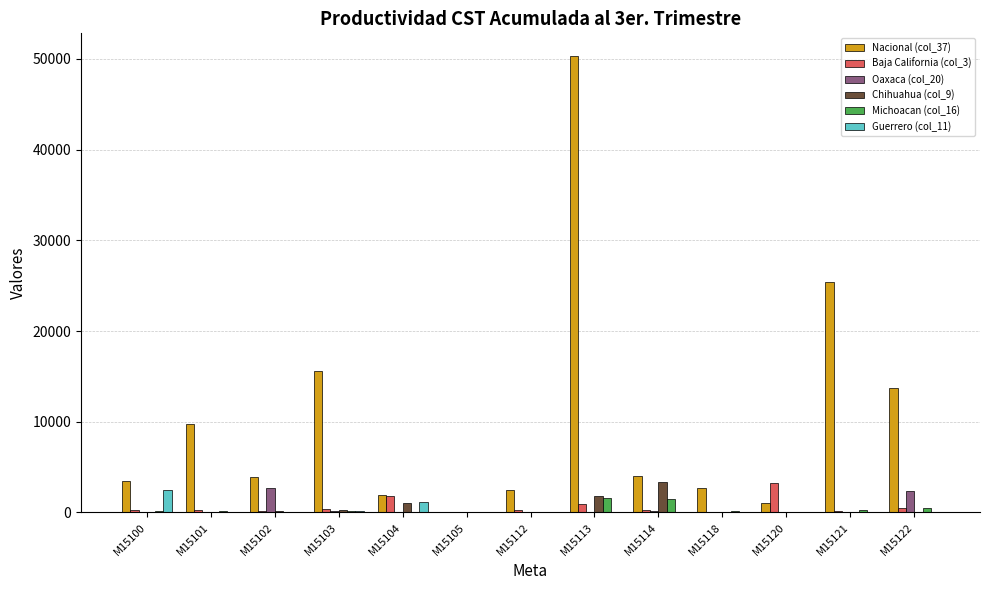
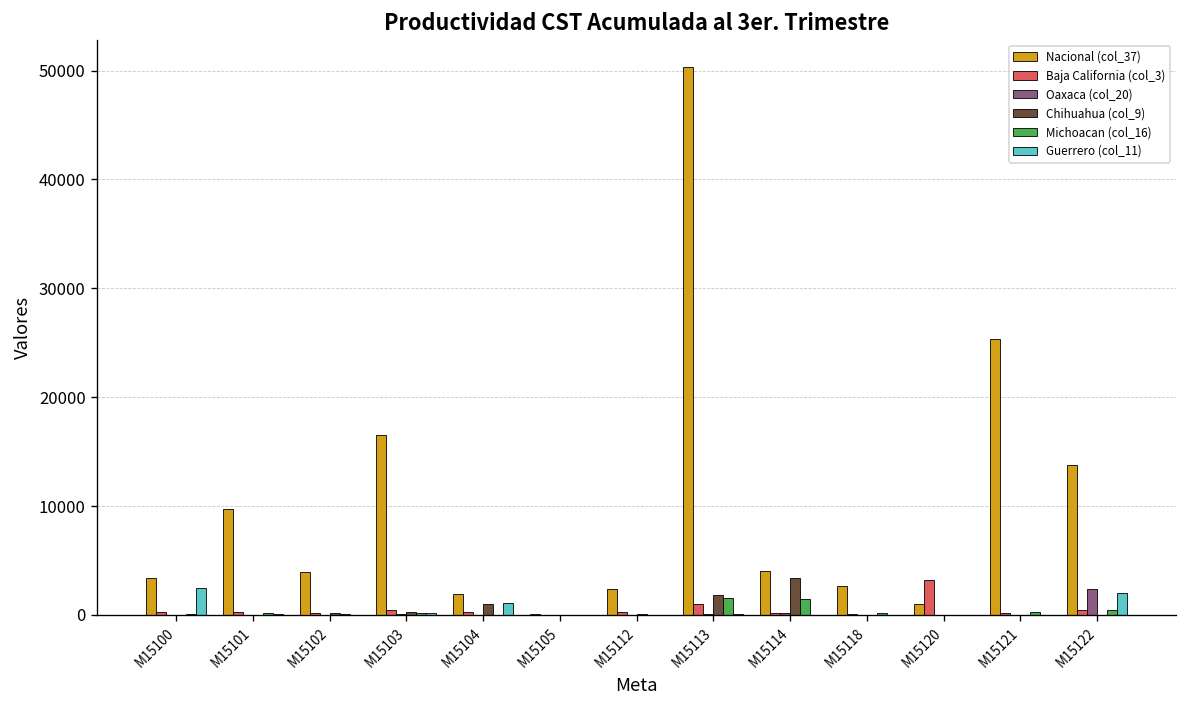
  {
    "Nacional (col_37)": {
      "M15100": 3000,
      "M15101": 10000,
      "M15102": 4000,
-     "M15103": 16000,
+     "M15103": 17000,
      "M15104": 2000,
      "M15112": 2000,
      "M15113": 50000,
      "M15114": 4000,
      "M15118": 3000,
      "M15120": 1000,
      "M15121": 25000,
      "M15122": 14000
    },
    "Baja California (col_3)": {
      "M15103": 0,
-     "M15104": 2000,
+     "M15104": 0,
      "M15112": 0,
      "M15113": 1000,
      "M15120": 3000,
      "M15122": 0
    },
    "Oaxaca (col_20)": {
-     "M15102": 3000,
+     "M15102": 0,
      "M15104": 0,
      "M15105": 0,
      "M15120": 0,
      "M15121": 0,
      "M15122": 2000
    },
    "Chihuahua (col_9)": {
      "M15103": 0,
      "M15104": 1000,
      "M15105": 0,
      "M15113": 2000,
      "M15114": 3000
    },
    "Michoacan (col_16)": {
      "M15105": 0,
      "M15113": 2000,
      "M15114": 1000,
      "M15121": 0,
      "M15122": 0
    },
    "Guerrero (col_11)": {
      "M15100": 3000,
      "M15104": 1000,
      "M15105": 0,
-     "M15122": 0
+     "M15122": 2000
    }
  }
